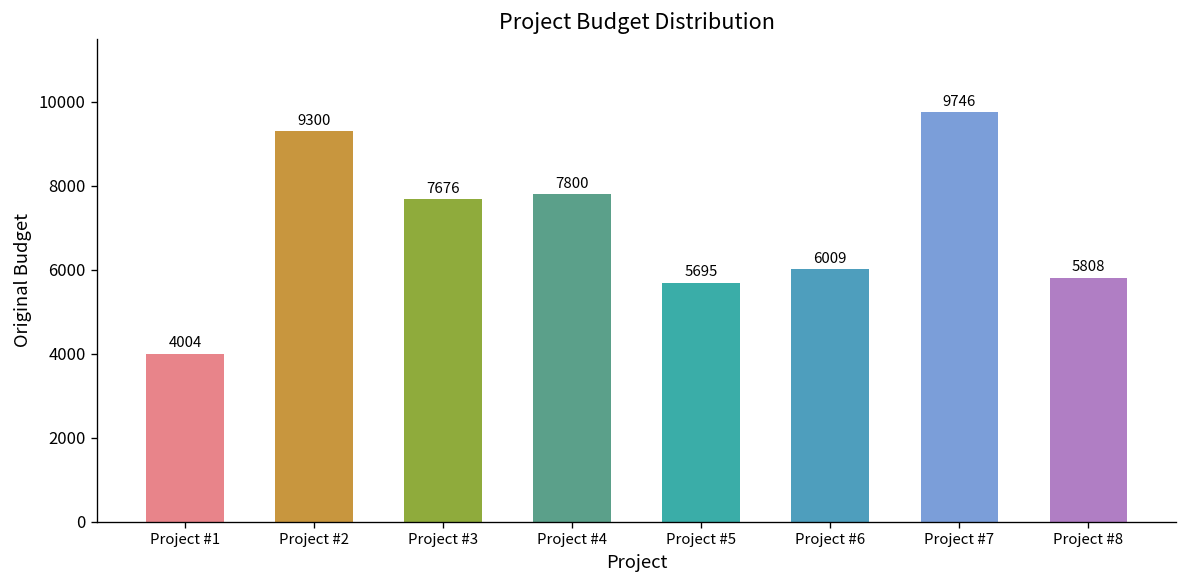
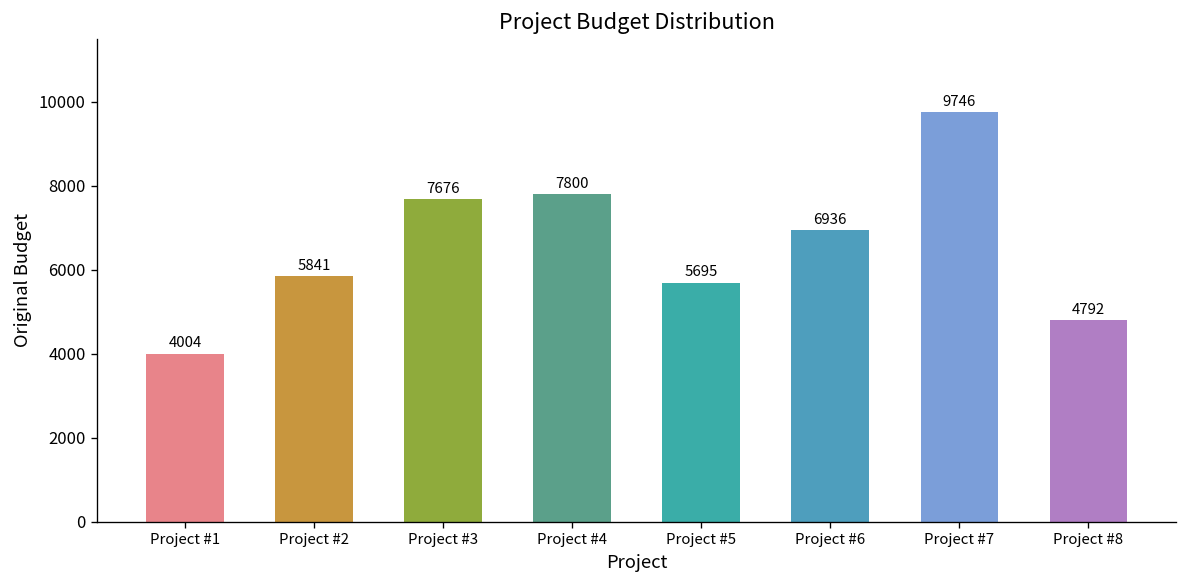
  {
    "Project #1": 4004,
-   "Project #2": 9300,
+   "Project #2": 5841,
    "Project #3": 7676,
    "Project #4": 7800,
    "Project #5": 5695,
-   "Project #6": 6009,
+   "Project #6": 6936,
    "Project #7": 9746,
-   "Project #8": 5808
+   "Project #8": 4792
  }
